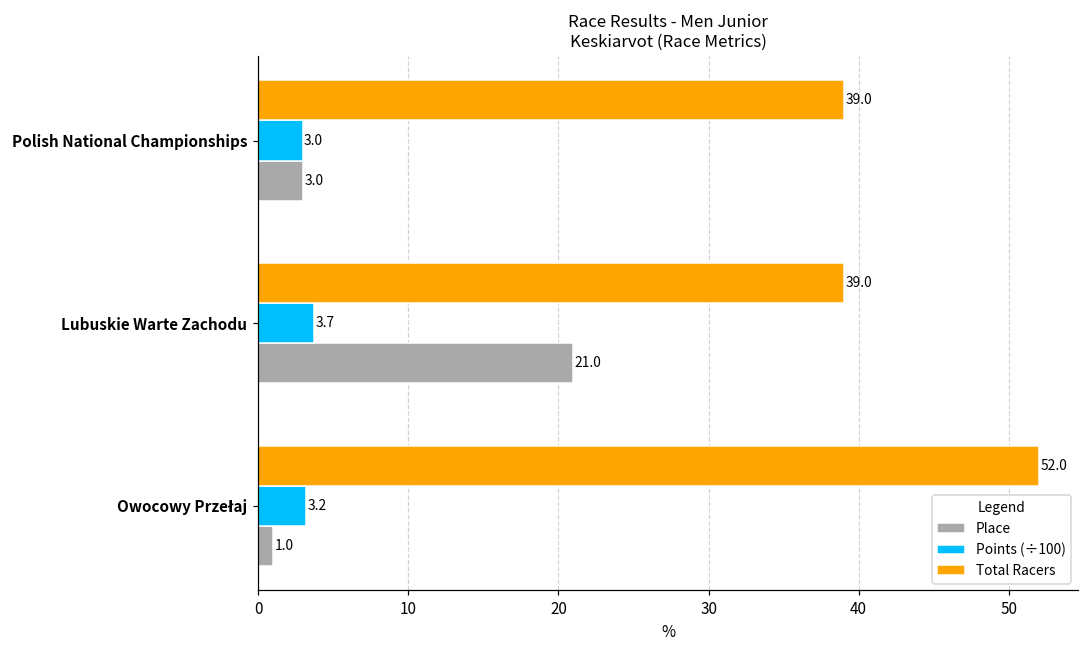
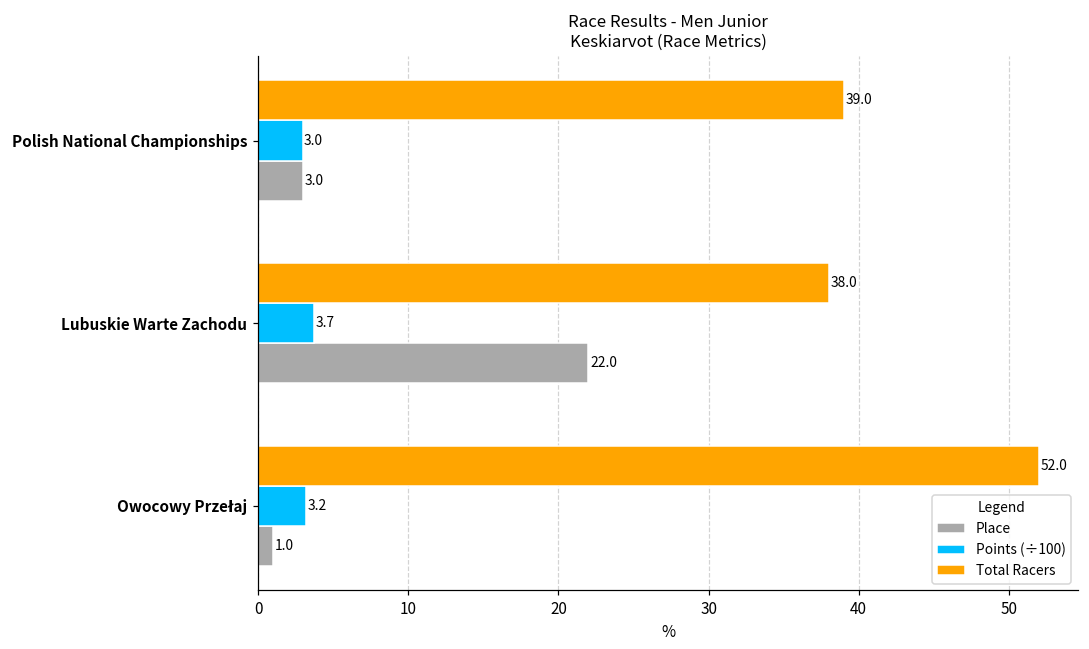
  {
    "Place": {
      "Polish National Championships": 3.0,
-     "Lubuskie Warte Zachodu": 21.0,
+     "Lubuskie Warte Zachodu": 22.0,
      "Owocowy Przełaj": 1.0
    },
    "Points (÷100)": {
      "Polish National Championships": 3.0,
      "Lubuskie Warte Zachodu": 3.7,
      "Owocowy Przełaj": 3.2
    },
    "Total Racers": {
      "Polish National Championships": 39.0,
-     "Lubuskie Warte Zachodu": 39.0,
+     "Lubuskie Warte Zachodu": 38.0,
      "Owocowy Przełaj": 52.0
    }
  }
